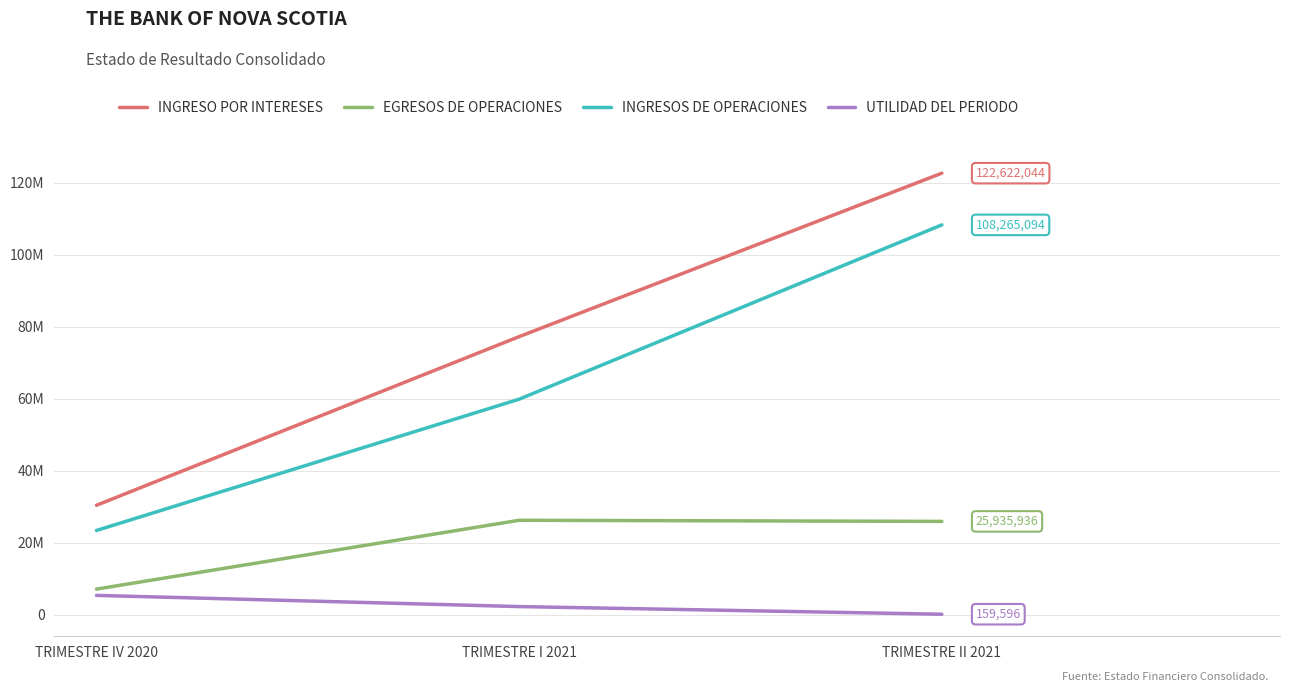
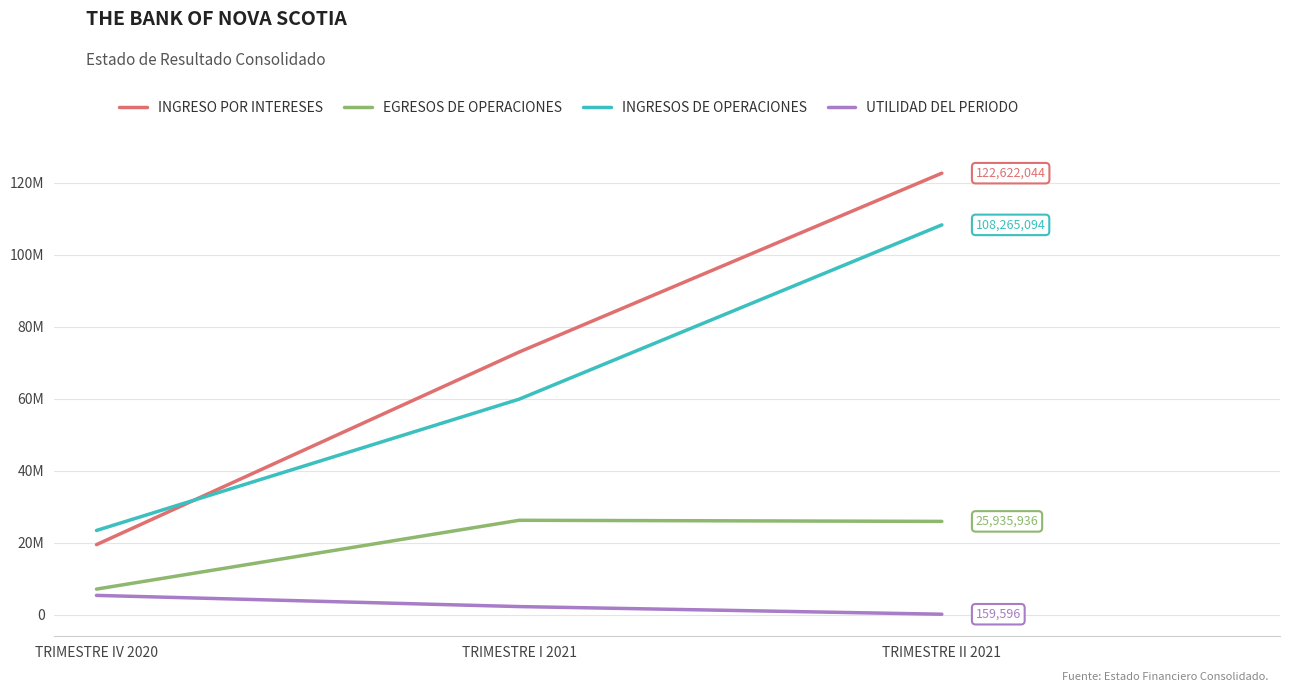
  {
    "INGRESO POR INTERESES": {
-     "TRIMESTRE IV 2020": 30000000,
-     "TRIMESTRE I 2021": 77000000,
+     "TRIMESTRE IV 2020": 19000000,
+     "TRIMESTRE I 2021": 73000000,
      "TRIMESTRE II 2021": 123000000
    },
    "EGRESOS DE OPERACIONES": {
      "TRIMESTRE IV 2020": 7000000,
      "TRIMESTRE I 2021": 26000000,
      "TRIMESTRE II 2021": 26000000
    },
    "INGRESOS DE OPERACIONES": {
      "TRIMESTRE IV 2020": 23000000,
      "TRIMESTRE I 2021": 60000000,
      "TRIMESTRE II 2021": 108000000
    },
    "UTILIDAD DEL PERIODO": {
      "TRIMESTRE IV 2020": 5000000,
      "TRIMESTRE I 2021": 2000000,
      "TRIMESTRE II 2021": 0
    }
  }
